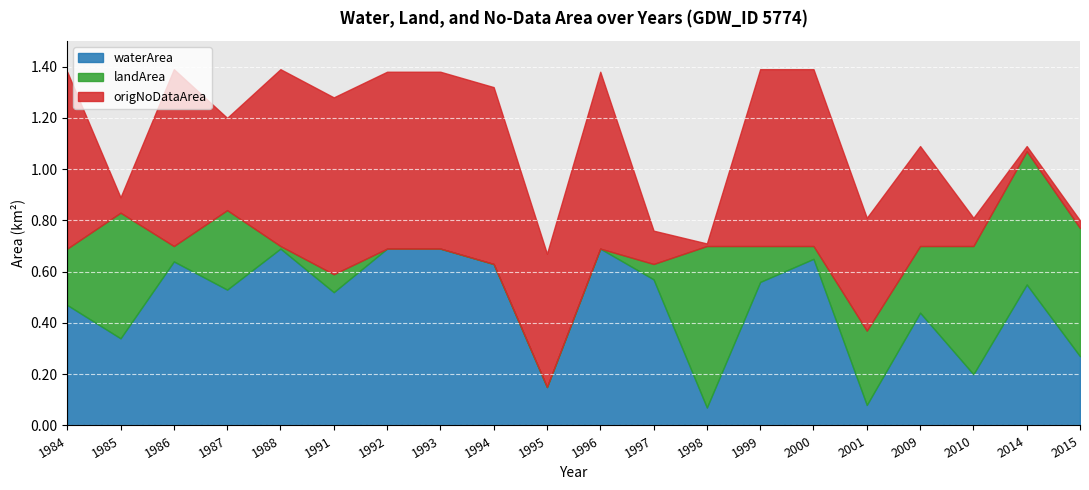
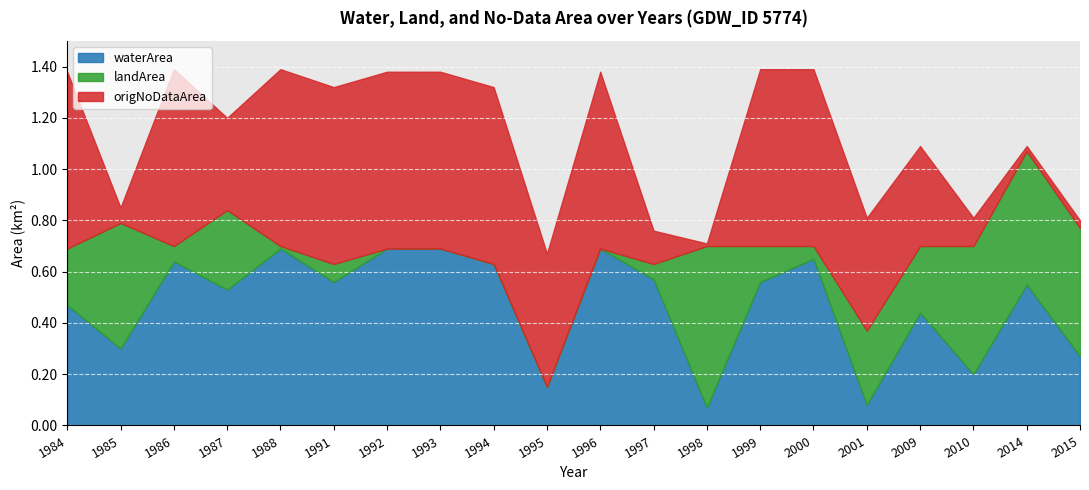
  {
    "waterArea": {
      "1984": 0.47,
-     "1985": 0.34,
+     "1985": 0.30,
      "1986": 0.64,
      "1987": 0.53,
      "1988": 0.69,
-     "1991": 0.52,
+     "1991": 0.56,
      "1997": 0.57,
      "1998": 0.07,
      "1999": 0.56,
      "2000": 0.65,
      "2001": 0.08,
      "2009": 0.44,
      "2010": 0.20,
      "2014": 0.55,
      "2015": 0.27
    },
    "landArea": {
      "1984": 0.22,
      "1985": 0.49,
      "1986": 0.06,
      "1987": 0.31,
      "1988": 0.01,
      "1991": 0.07,
      "1997": 0.06,
      "1999": 0.14,
      "2000": 0.05,
      "2001": 0.29,
      "2009": 0.26,
      "2010": 0.50,
      "2014": 0.52,
      "2015": 0.50
    },
    "origNoDataArea": {
      "1984": 0.69,
      "1985": 0.06,
      "1987": 0.36,
      "1988": 0.69,
      "1991": 0.69,
      "1992": 0.69,
      "1993": 0.69,
      "1994": 0.69,
      "1995": 0.52,
      "1996": 0.69,
      "1997": 0.13,
      "1999": 0.69,
      "2000": 0.69,
      "2001": 0.44,
      "2009": 0.39,
      "2010": 0.11,
      "2014": 0.02,
      "2015": 0.03
    }
  }
